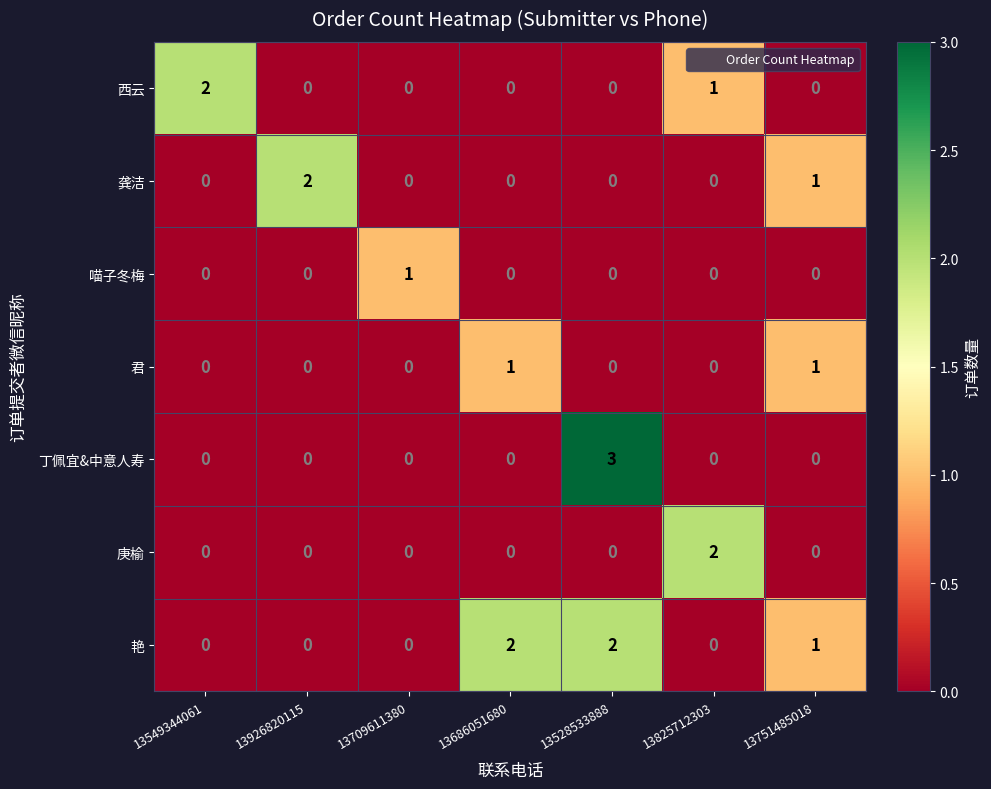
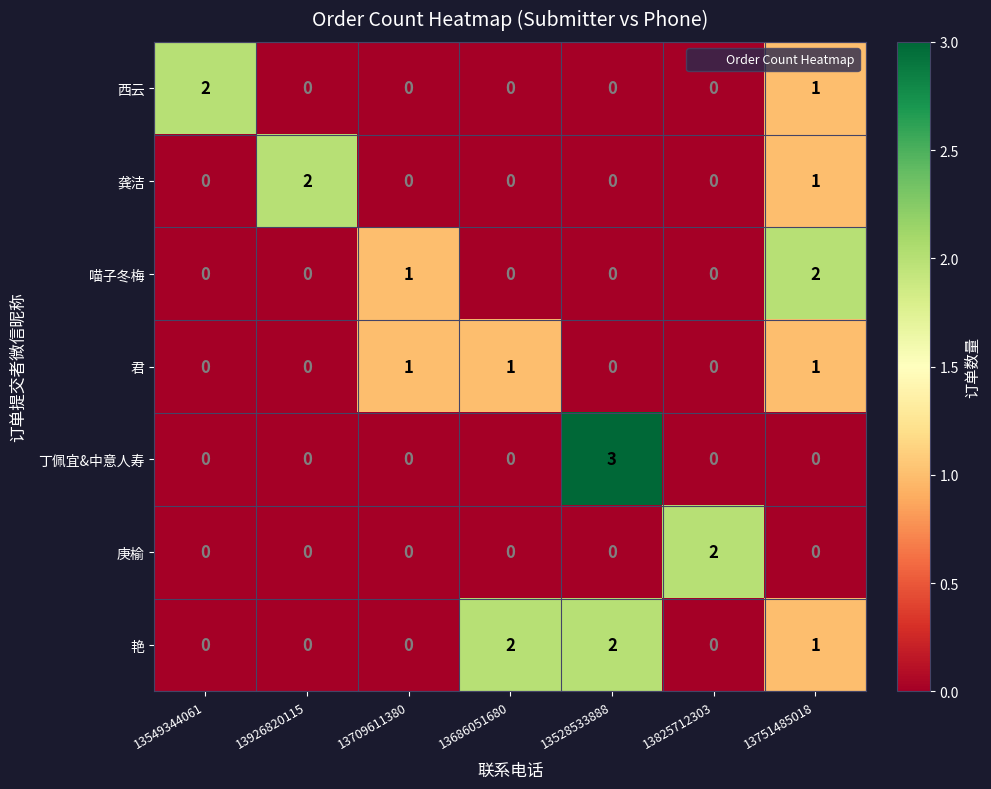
  {
    "西云": {
      "13549344061": 2,
      "13926820115": 0,
      "13709611380": 0,
      "13686051680": 0,
      "13528533888": 0,
-     "13825712303": 1,
-     "13751485018": 0
+     "13825712303": 0,
+     "13751485018": 1
    },
    "龚洁": {
      "13549344061": 0,
      "13926820115": 2,
      "13709611380": 0,
      "13686051680": 0,
      "13528533888": 0,
      "13825712303": 0,
      "13751485018": 1
    },
    "喵子冬梅": {
      "13549344061": 0,
      "13926820115": 0,
      "13709611380": 1,
      "13686051680": 0,
      "13528533888": 0,
      "13825712303": 0,
-     "13751485018": 0
+     "13751485018": 2
    },
    "君": {
      "13549344061": 0,
      "13926820115": 0,
-     "13709611380": 0,
+     "13709611380": 1,
      "13686051680": 1,
      "13528533888": 0,
      "13825712303": 0,
      "13751485018": 1
    },
    "丁佩宜&中意人寿": {
      "13549344061": 0,
      "13926820115": 0,
      "13709611380": 0,
      "13686051680": 0,
      "13528533888": 3,
      "13825712303": 0,
      "13751485018": 0
    },
    "庚榆": {
      "13549344061": 0,
      "13926820115": 0,
      "13709611380": 0,
      "13686051680": 0,
      "13528533888": 0,
      "13825712303": 2,
      "13751485018": 0
    },
    "艳": {
      "13549344061": 0,
      "13926820115": 0,
      "13709611380": 0,
      "13686051680": 2,
      "13528533888": 2,
      "13825712303": 0,
      "13751485018": 1
    }
  }
